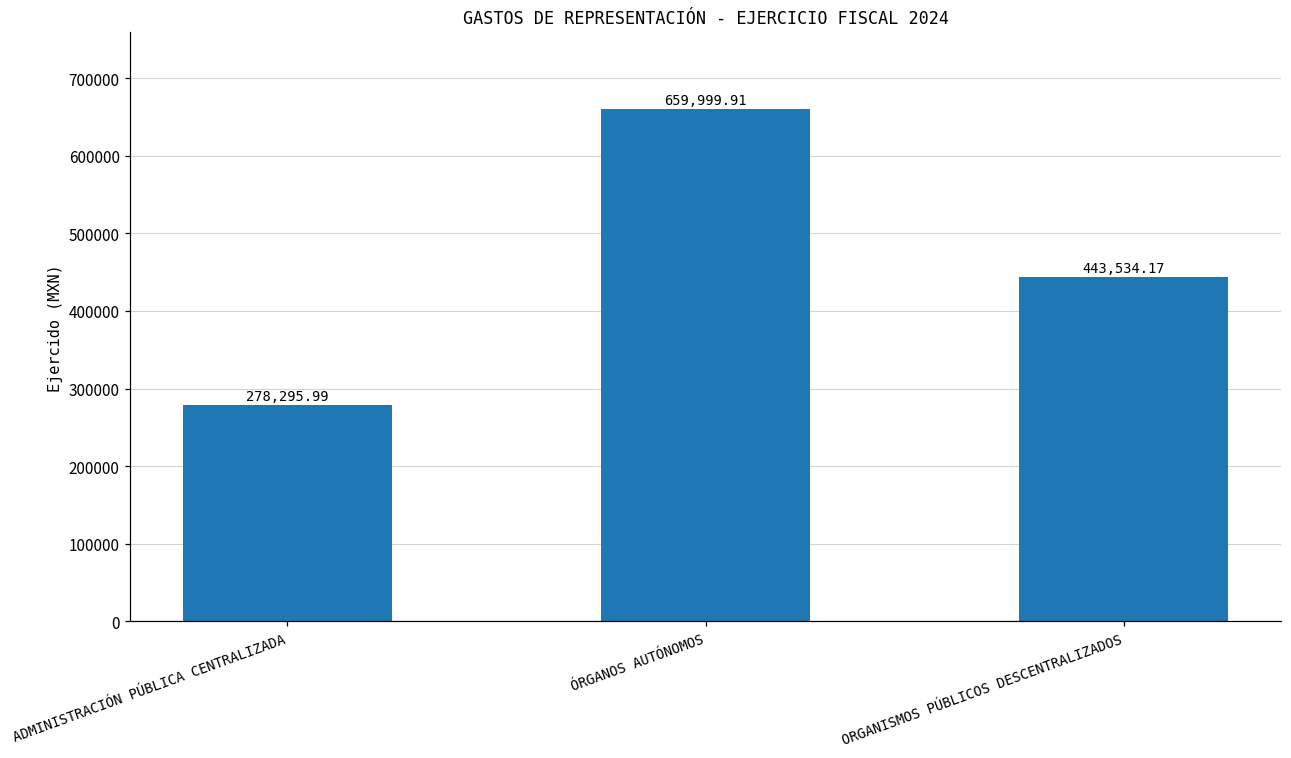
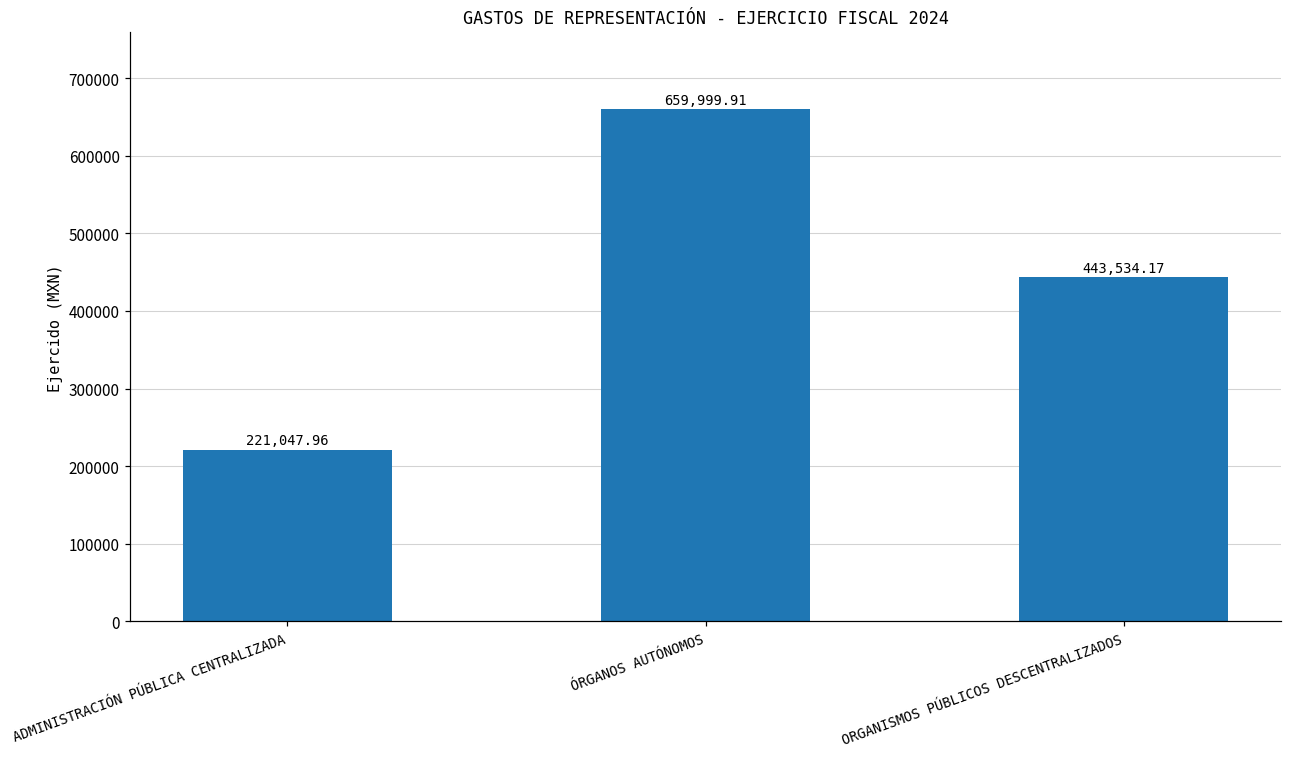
  {
-   "ADMINISTRACIÓN PÚBLICA CENTRALIZADA": "278,295.99",
+   "ADMINISTRACIÓN PÚBLICA CENTRALIZADA": "221,047.96",
    "ÓRGANOS AUTÓNOMOS": "659,999.91",
    "ORGANISMOS PÚBLICOS DESCENTRALIZADOS": "443,534.17"
  }
